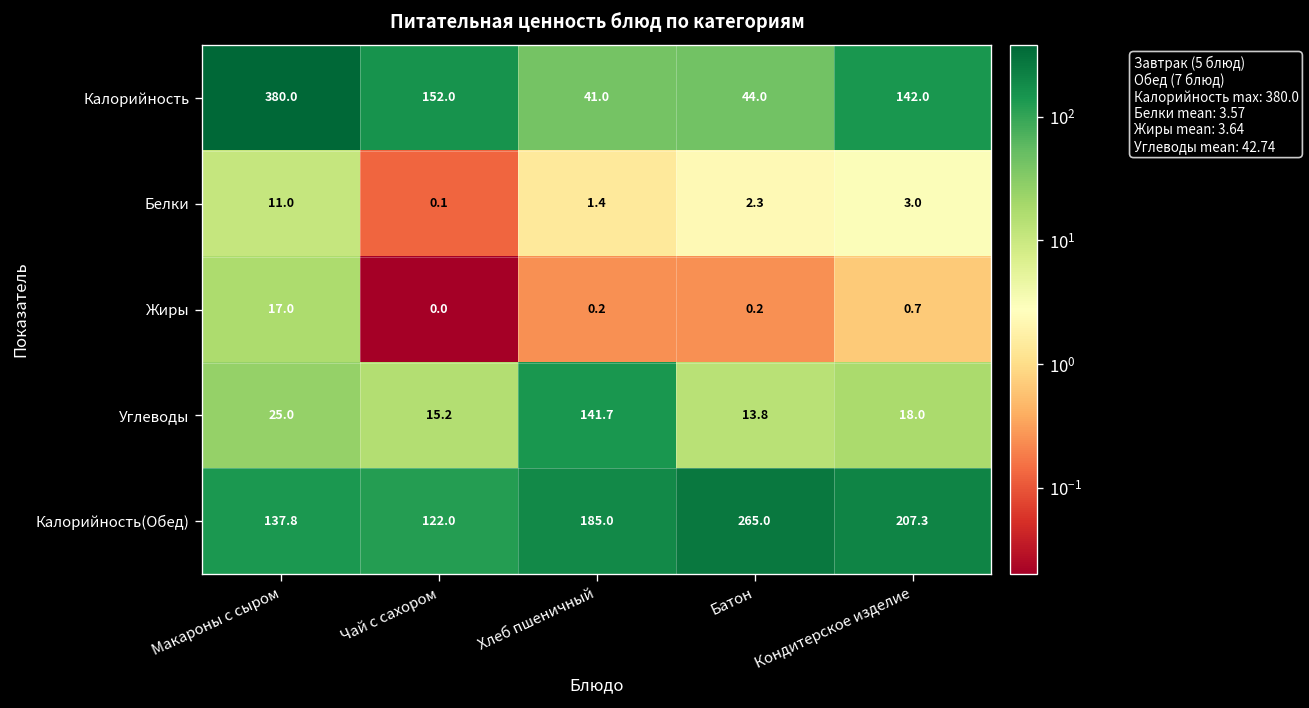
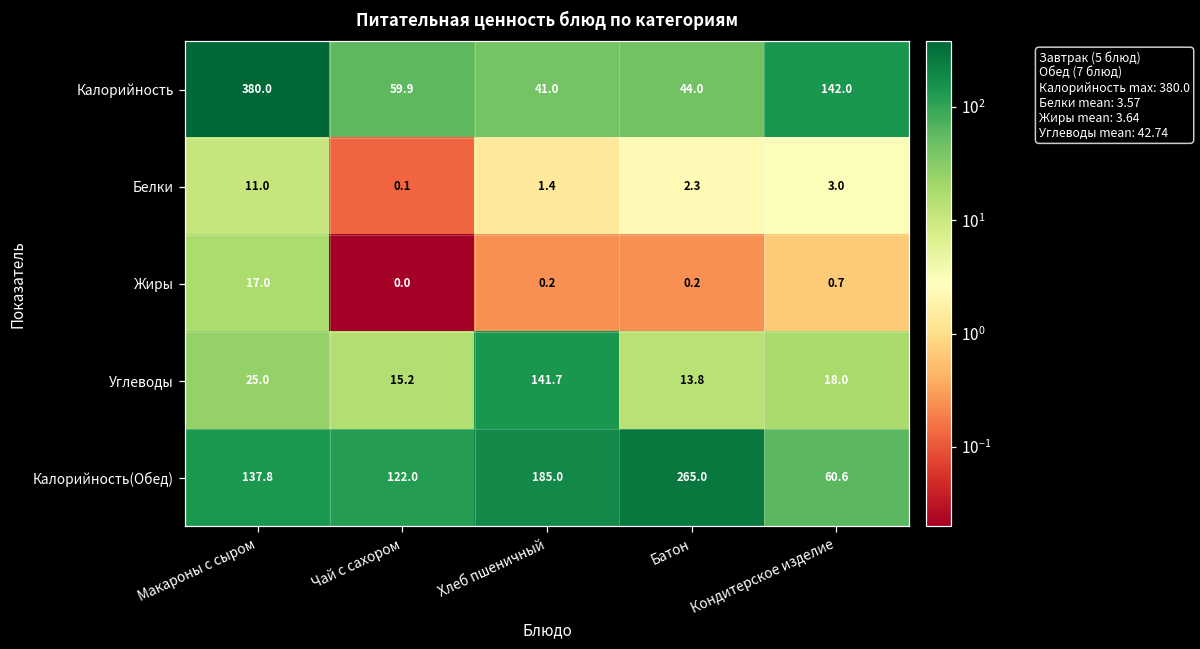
  {
    "Калорийность": {
      "Макароны с сыром": 380.0,
-     "Чай с сахором": 152.0,
+     "Чай с сахором": 59.9,
      "Хлеб пшеничный": 41.0,
      "Батон": 44.0,
      "Кондитерское изделие": 142.0
    },
    "Белки": {
      "Макароны с сыром": 11.0,
      "Чай с сахором": 0.1,
      "Хлеб пшеничный": 1.4,
      "Батон": 2.3,
      "Кондитерское изделие": 3.0
    },
    "Жиры": {
      "Макароны с сыром": 17.0,
      "Чай с сахором": 0.0,
      "Хлеб пшеничный": 0.2,
      "Батон": 0.2,
      "Кондитерское изделие": 0.7
    },
    "Углеводы": {
      "Макароны с сыром": 25.0,
      "Чай с сахором": 15.2,
      "Хлеб пшеничный": 141.7,
      "Батон": 13.8,
      "Кондитерское изделие": 18.0
    },
    "Калорийность(Обед)": {
      "Макароны с сыром": 137.8,
      "Чай с сахором": 122.0,
      "Хлеб пшеничный": 185.0,
      "Батон": 265.0,
-     "Кондитерское изделие": 207.3
+     "Кондитерское изделие": 60.6
    }
  }
